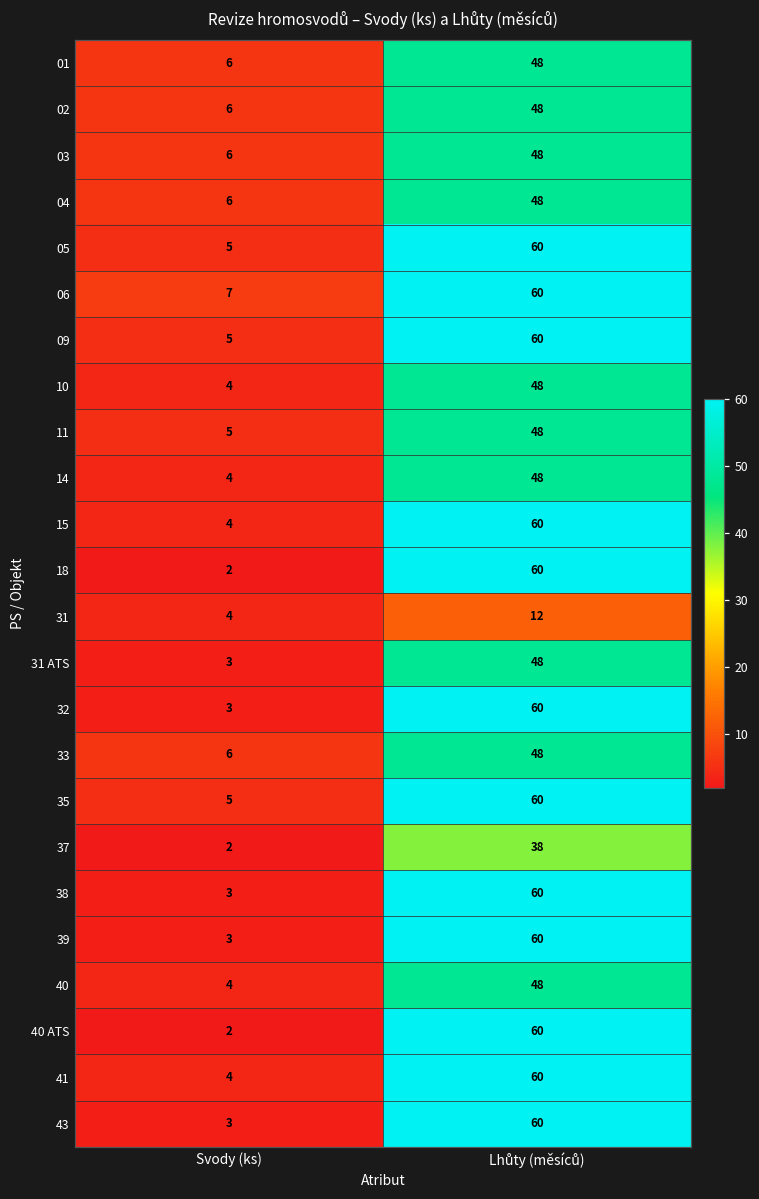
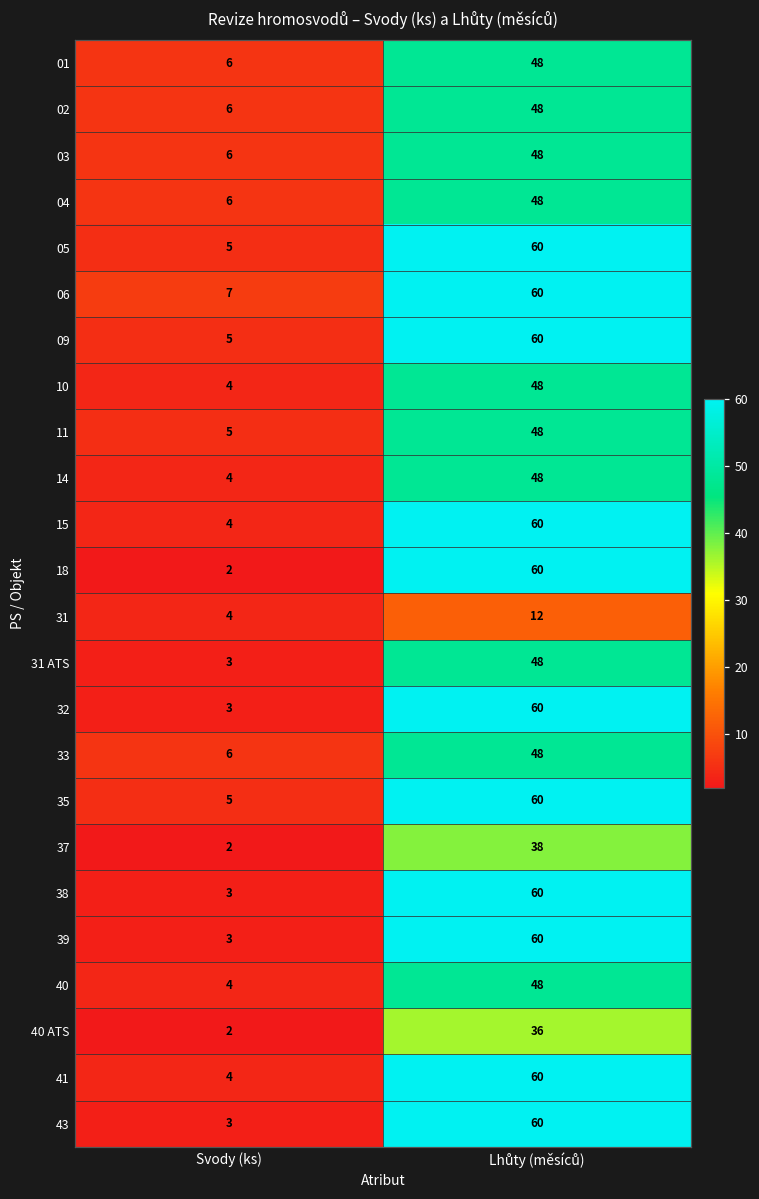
  {
    "01": {
      "Svody (ks)": 6,
      "Lhůty (měsíců)": 48
    },
    "02": {
      "Svody (ks)": 6,
      "Lhůty (měsíců)": 48
    },
    "03": {
      "Svody (ks)": 6,
      "Lhůty (měsíců)": 48
    },
    "04": {
      "Svody (ks)": 6,
      "Lhůty (měsíců)": 48
    },
    "05": {
      "Svody (ks)": 5,
      "Lhůty (měsíců)": 60
    },
    "06": {
      "Svody (ks)": 7,
      "Lhůty (měsíců)": 60
    },
    "09": {
      "Svody (ks)": 5,
      "Lhůty (měsíců)": 60
    },
    "10": {
      "Svody (ks)": 4,
      "Lhůty (měsíců)": 48
    },
    "11": {
      "Svody (ks)": 5,
      "Lhůty (měsíců)": 48
    },
    "14": {
      "Svody (ks)": 4,
      "Lhůty (měsíců)": 48
    },
    "15": {
      "Svody (ks)": 4,
      "Lhůty (měsíců)": 60
    },
    "18": {
      "Svody (ks)": 2,
      "Lhůty (měsíců)": 60
    },
    "31": {
      "Svody (ks)": 4,
      "Lhůty (měsíců)": 12
    },
    "31 ATS": {
      "Svody (ks)": 3,
      "Lhůty (měsíců)": 48
    },
    "32": {
      "Svody (ks)": 3,
      "Lhůty (měsíců)": 60
    },
    "33": {
      "Svody (ks)": 6,
      "Lhůty (měsíců)": 48
    },
    "35": {
      "Svody (ks)": 5,
      "Lhůty (měsíců)": 60
    },
    "37": {
      "Svody (ks)": 2,
      "Lhůty (měsíců)": 38
    },
    "38": {
      "Svody (ks)": 3,
      "Lhůty (měsíců)": 60
    },
    "39": {
      "Svody (ks)": 3,
      "Lhůty (měsíců)": 60
    },
    "40": {
      "Svody (ks)": 4,
      "Lhůty (měsíců)": 48
    },
    "40 ATS": {
      "Svody (ks)": 2,
-     "Lhůty (měsíců)": 60
+     "Lhůty (měsíců)": 36
    },
    "41": {
      "Svody (ks)": 4,
      "Lhůty (měsíců)": 60
    },
    "43": {
      "Svody (ks)": 3,
      "Lhůty (měsíců)": 60
    }
  }
